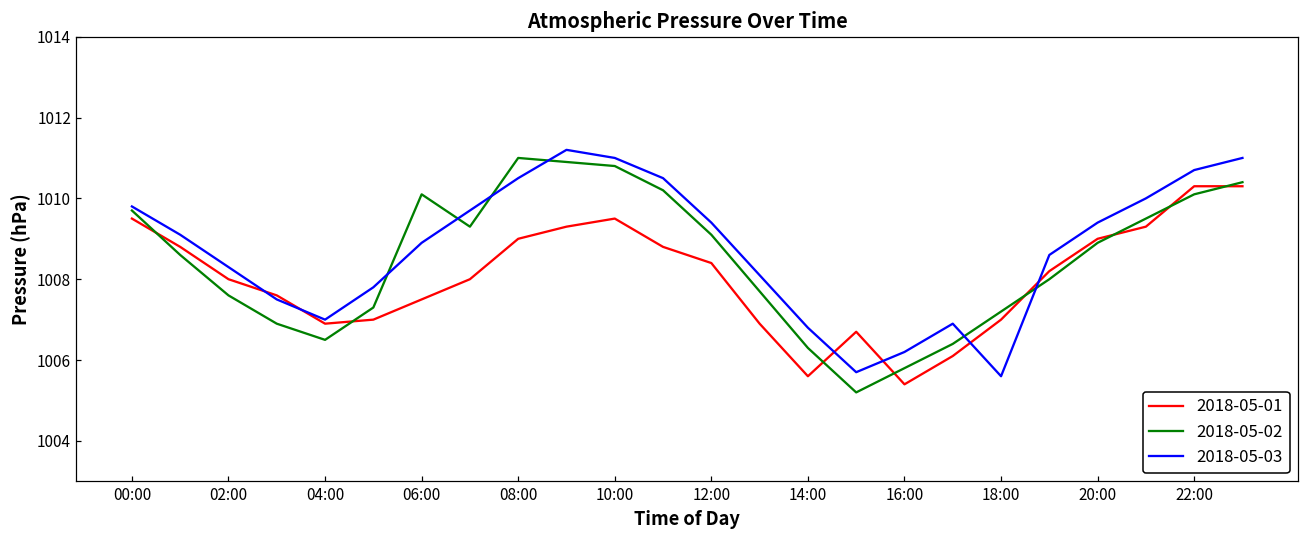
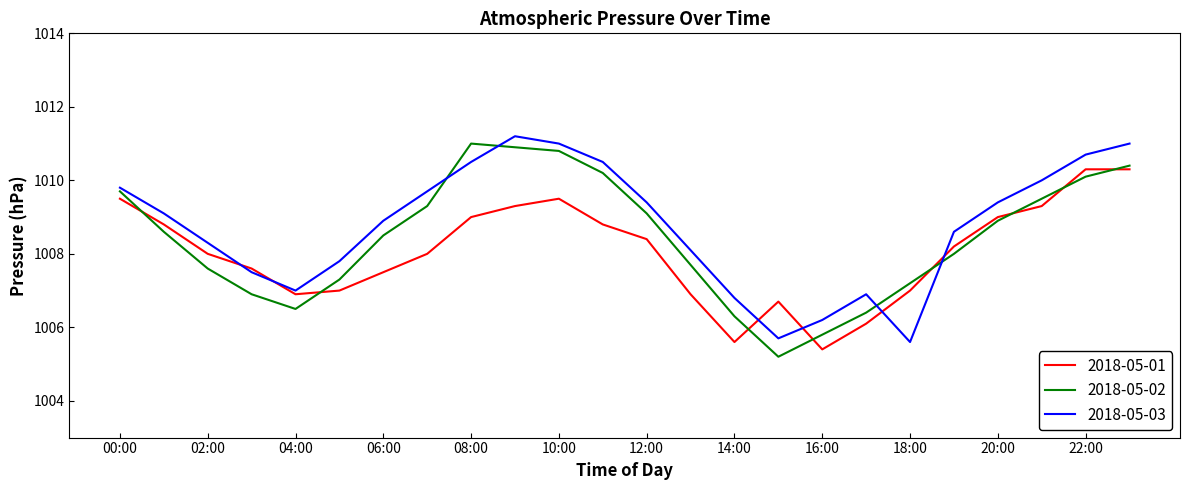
  {
    "2018-05-01": {
      "00:00": 1009.5,
      "02:00": 1008.0,
      "04:00": 1006.9,
      "06:00": 1007.5,
      "08:00": 1009.0,
      "10:00": 1009.5,
      "12:00": 1008.4,
      "14:00": 1005.6,
      "16:00": 1005.4,
      "18:00": 1007.0,
      "20:00": 1009.0,
      "22:00": 1010.3
    },
    "2018-05-02": {
      "00:00": 1009.7,
      "02:00": 1007.6,
      "04:00": 1006.5,
-     "06:00": 1010.1,
+     "06:00": 1008.5,
      "08:00": 1011.0,
      "10:00": 1010.8,
      "12:00": 1009.1,
      "14:00": 1006.3,
      "16:00": 1005.8,
      "18:00": 1007.2,
      "20:00": 1008.9,
      "22:00": 1010.1
    },
    "2018-05-03": {
      "00:00": 1009.8,
      "02:00": 1008.3,
      "04:00": 1007.0,
      "06:00": 1008.9,
      "08:00": 1010.5,
      "10:00": 1011.0,
      "12:00": 1009.4,
      "14:00": 1006.8,
      "16:00": 1006.2,
      "18:00": 1005.6,
      "20:00": 1009.4,
      "22:00": 1010.7
    }
  }
